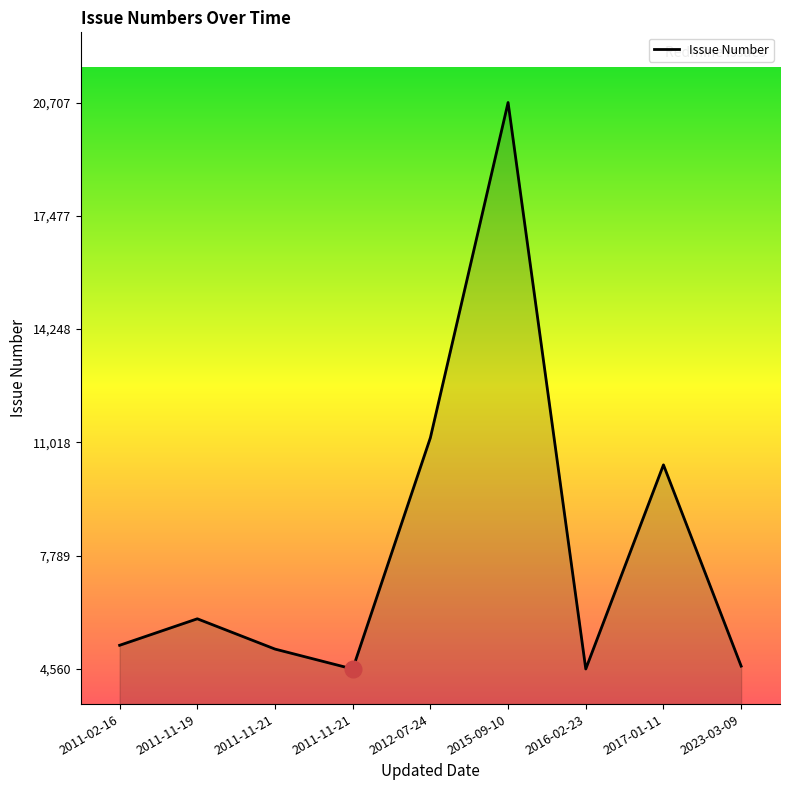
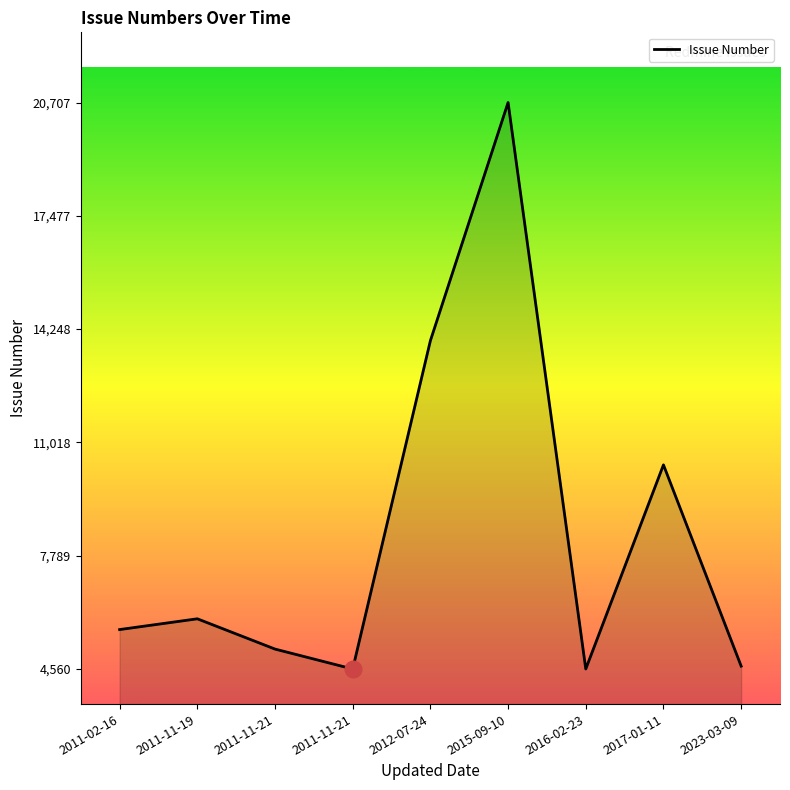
  {
    "Issue Number": {
-     "2011-02-16": "5,200",
+     "2011-02-16": "5,700",
      "2011-11-19": "6,000",
-     "2012-07-24": "11,200",
+     "2012-07-24": "13,900",
      "2015-09-10": "20,700",
      "2016-02-23": "4,600",
      "2017-01-11": "10,400",
      "2023-03-09": "4,600"
    }
  }
